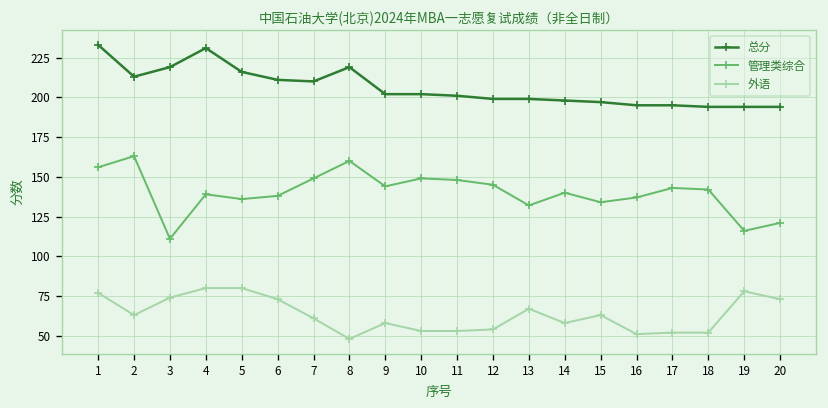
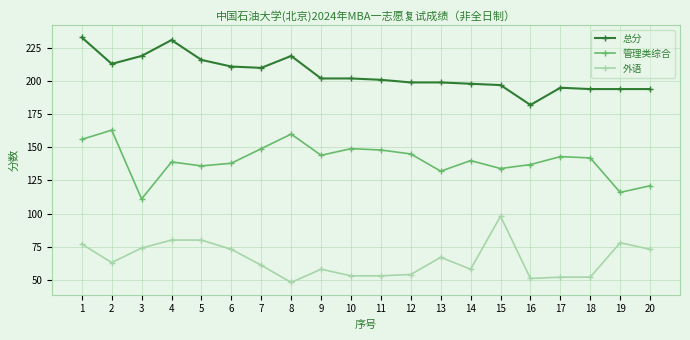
  {
    "总分": {
      "1": 233,
      "2": 213,
      "3": 219,
      "4": 231,
      "5": 216,
      "6": 211,
      "7": 210,
      "8": 219,
      "9": 202,
      "10": 202,
      "11": 201,
      "12": 199,
      "13": 199,
      "14": 198,
      "15": 197,
-     "16": 195,
+     "16": 182,
      "17": 195,
      "18": 194,
      "19": 194,
      "20": 194
    },
    "管理类综合": {
      "1": 156,
      "2": 163,
      "3": 111,
      "4": 139,
      "5": 136,
      "6": 138,
      "7": 149,
      "8": 160,
      "9": 144,
      "10": 149,
      "11": 148,
      "12": 145,
      "13": 132,
      "14": 140,
      "15": 134,
      "16": 137,
      "17": 143,
      "18": 142,
      "19": 116,
      "20": 121
    },
    "外语": {
      "1": 77,
      "2": 63,
      "3": 74,
      "4": 80,
      "5": 80,
      "6": 73,
      "7": 61,
      "8": 48,
      "9": 58,
      "10": 53,
      "11": 53,
      "12": 54,
      "13": 67,
      "14": 58,
-     "15": 63,
+     "15": 98,
      "16": 51,
      "17": 52,
      "18": 52,
      "19": 78,
      "20": 73
    }
  }
